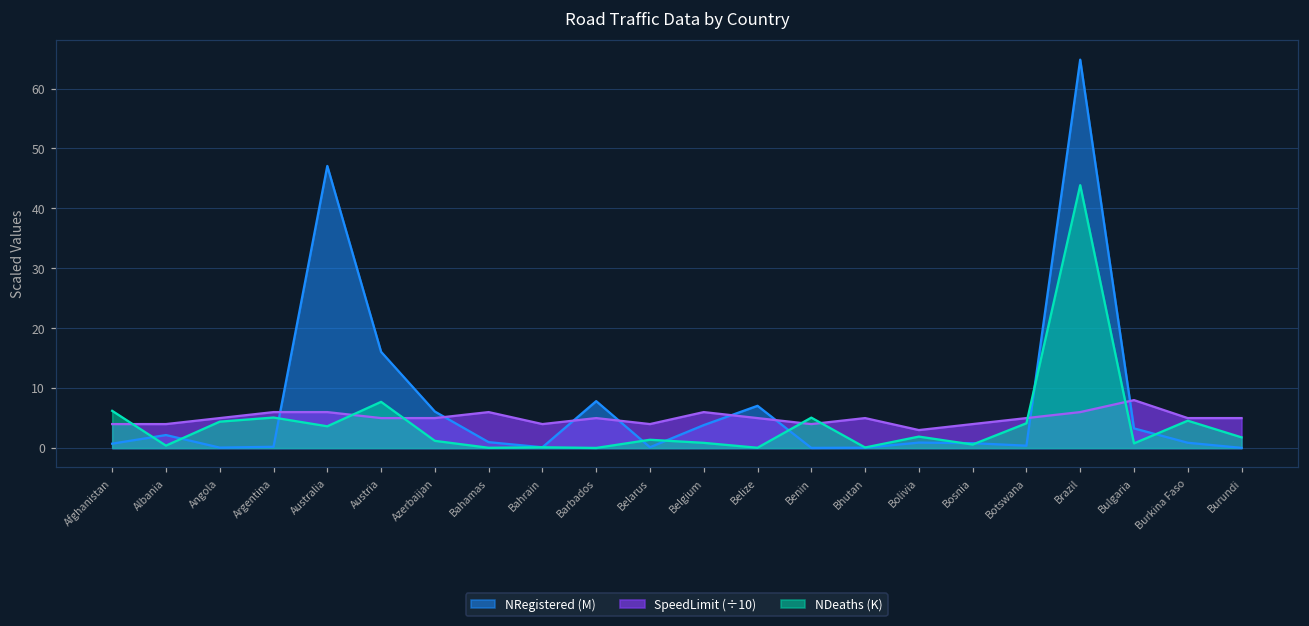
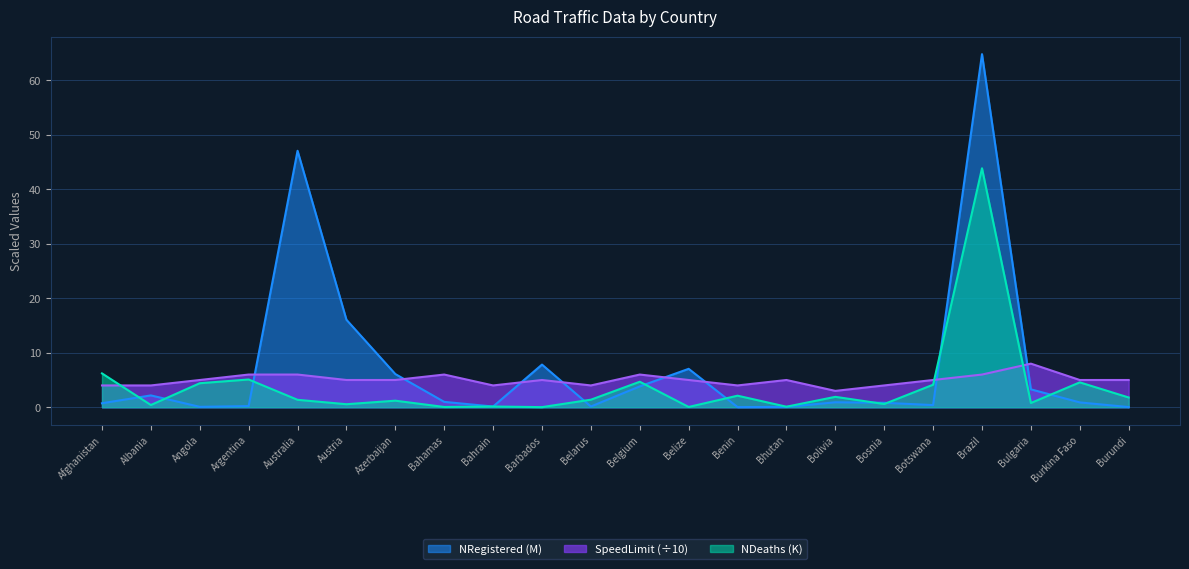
  {
    "NRegistered (M)": {
      "Afghanistan": 1,
      "Albania": 2,
      "Angola": 0,
      "Argentina": 0,
      "Australia": 47,
      "Austria": 16,
      "Azerbaijan": 6,
      "Bahamas": 1,
      "Barbados": 8,
      "Belarus": 0,
      "Belgium": 4,
      "Belize": 7,
      "Benin": 0,
      "Bolivia": 1,
      "Botswana": 0,
      "Brazil": 65,
      "Bulgaria": 3,
      "Burkina Faso": 1,
      "Burundi": 0
    },
    "SpeedLimit (÷10)": {
      "Afghanistan": 4,
      "Albania": 4,
      "Angola": 5,
      "Argentina": 6,
      "Australia": 6,
      "Austria": 5,
      "Azerbaijan": 5,
      "Bahamas": 6,
      "Bahrain": 4,
      "Barbados": 5,
      "Belarus": 4,
      "Belgium": 6,
      "Belize": 5,
      "Benin": 4,
      "Bhutan": 5,
      "Bolivia": 3,
      "Bosnia": 4,
      "Botswana": 5,
      "Brazil": 6,
      "Bulgaria": 8,
      "Burundi": 5
    },
    "NDeaths (K)": {
      "Afghanistan": 6,
      "Albania": 0,
      "Angola": 4,
      "Argentina": 5,
-     "Australia": 4,
-     "Austria": 8,
+     "Australia": 1,
+     "Austria": 1,
      "Azerbaijan": 1,
      "Bahamas": 0,
      "Barbados": 0,
      "Belarus": 1,
-     "Belgium": 1,
+     "Belgium": 5,
      "Belize": 0,
-     "Benin": 5,
+     "Benin": 2,
      "Bolivia": 2,
      "Botswana": 4,
      "Brazil": 44,
      "Bulgaria": 1,
      "Burundi": 2
    }
  }
